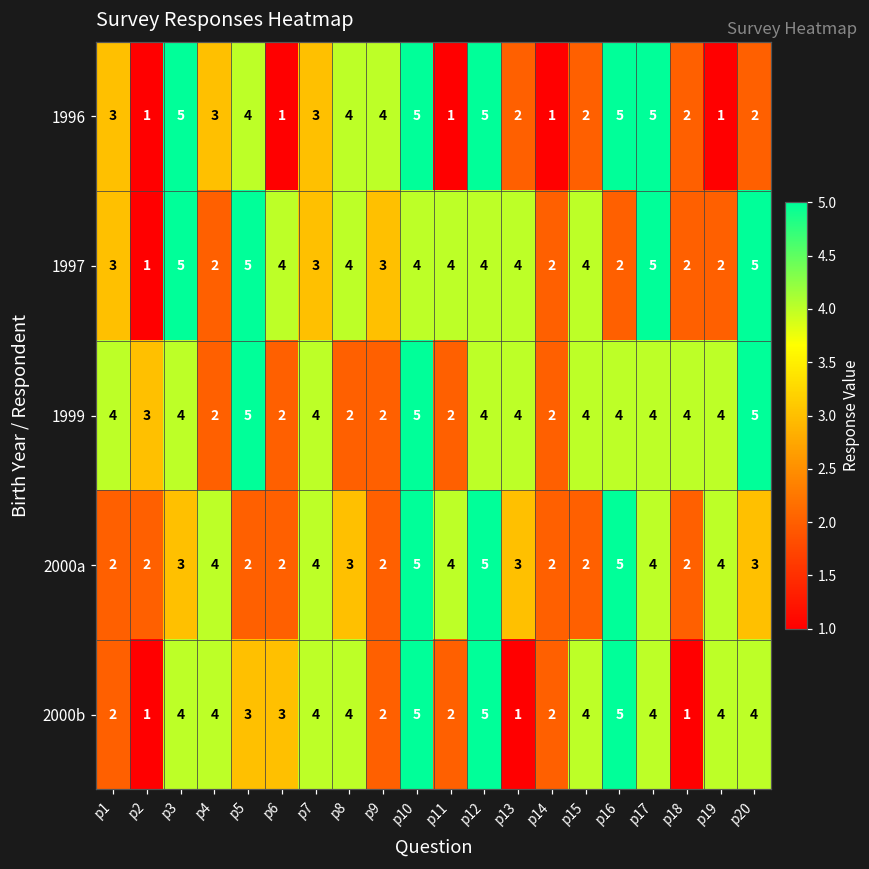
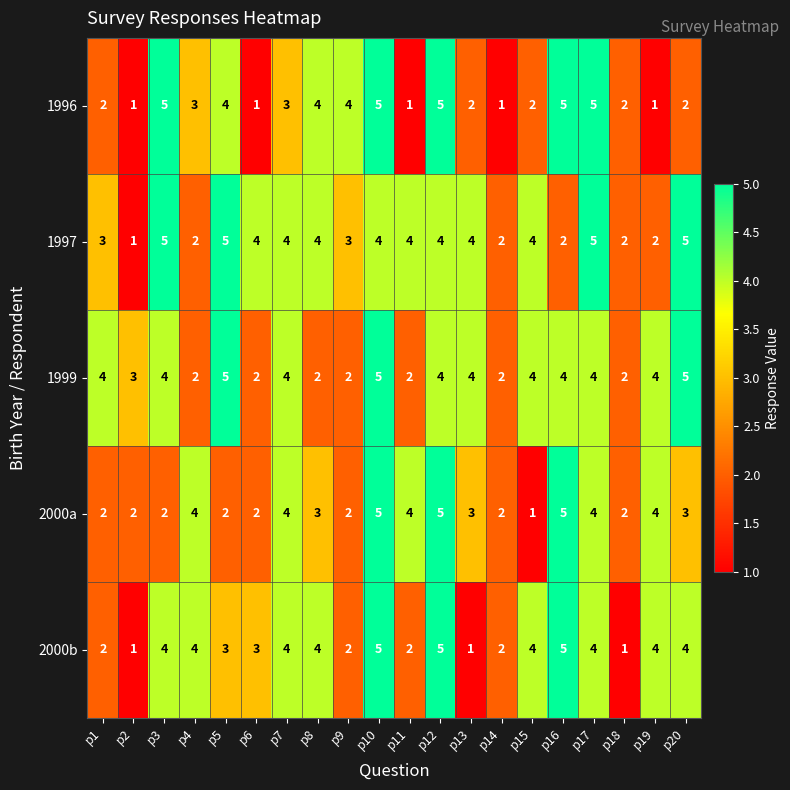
  {
    "1996": {
-     "p1": 3,
+     "p1": 2,
      "p2": 1,
      "p3": 5,
      "p4": 3,
      "p5": 4,
      "p6": 1,
      "p7": 3,
      "p8": 4,
      "p9": 4,
      "p10": 5,
      "p11": 1,
      "p12": 5,
      "p13": 2,
      "p14": 1,
      "p15": 2,
      "p16": 5,
      "p17": 5,
      "p18": 2,
      "p19": 1,
      "p20": 2
    },
    "1997": {
      "p1": 3,
      "p2": 1,
      "p3": 5,
      "p4": 2,
      "p5": 5,
      "p6": 4,
-     "p7": 3,
+     "p7": 4,
      "p8": 4,
      "p9": 3,
      "p10": 4,
      "p11": 4,
      "p12": 4,
      "p13": 4,
      "p14": 2,
      "p15": 4,
      "p16": 2,
      "p17": 5,
      "p18": 2,
      "p19": 2,
      "p20": 5
    },
    "1999": {
      "p1": 4,
      "p2": 3,
      "p3": 4,
      "p4": 2,
      "p5": 5,
      "p6": 2,
      "p7": 4,
      "p8": 2,
      "p9": 2,
      "p10": 5,
      "p11": 2,
      "p12": 4,
      "p13": 4,
      "p14": 2,
      "p15": 4,
      "p16": 4,
      "p17": 4,
-     "p18": 4,
+     "p18": 2,
      "p19": 4,
      "p20": 5
    },
    "2000a": {
      "p1": 2,
      "p2": 2,
-     "p3": 3,
+     "p3": 2,
      "p4": 4,
      "p5": 2,
      "p6": 2,
      "p7": 4,
      "p8": 3,
      "p9": 2,
      "p10": 5,
      "p11": 4,
      "p12": 5,
      "p13": 3,
      "p14": 2,
-     "p15": 2,
+     "p15": 1,
      "p16": 5,
      "p17": 4,
      "p18": 2,
      "p19": 4,
      "p20": 3
    },
    "2000b": {
      "p1": 2,
      "p2": 1,
      "p3": 4,
      "p4": 4,
      "p5": 3,
      "p6": 3,
      "p7": 4,
      "p8": 4,
      "p9": 2,
      "p10": 5,
      "p11": 2,
      "p12": 5,
      "p13": 1,
      "p14": 2,
      "p15": 4,
      "p16": 5,
      "p17": 4,
      "p18": 1,
      "p19": 4,
      "p20": 4
    }
  }
